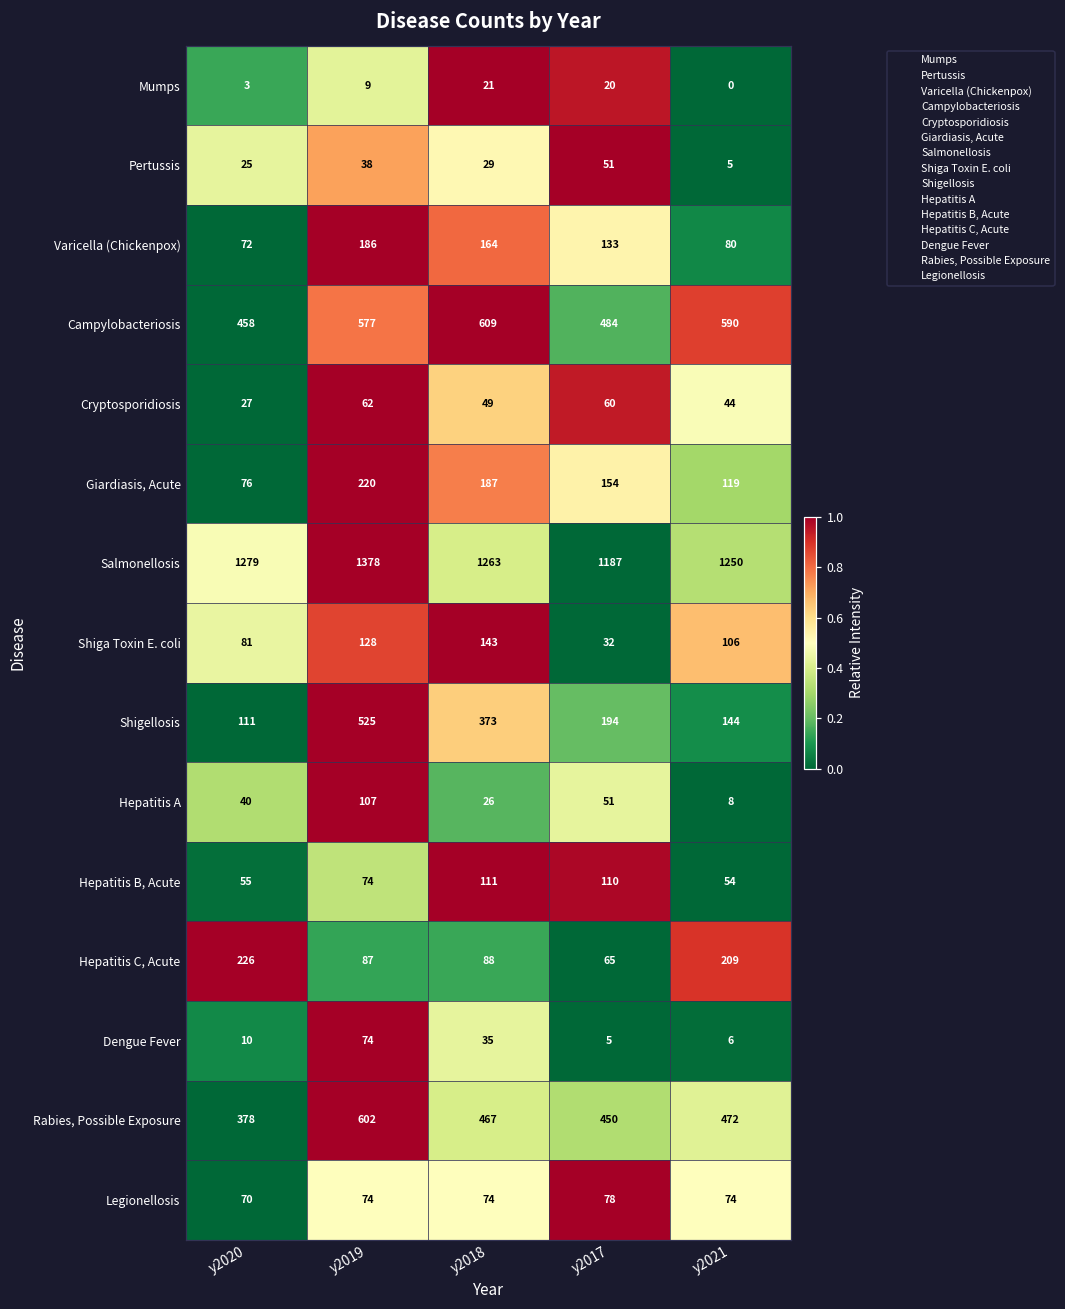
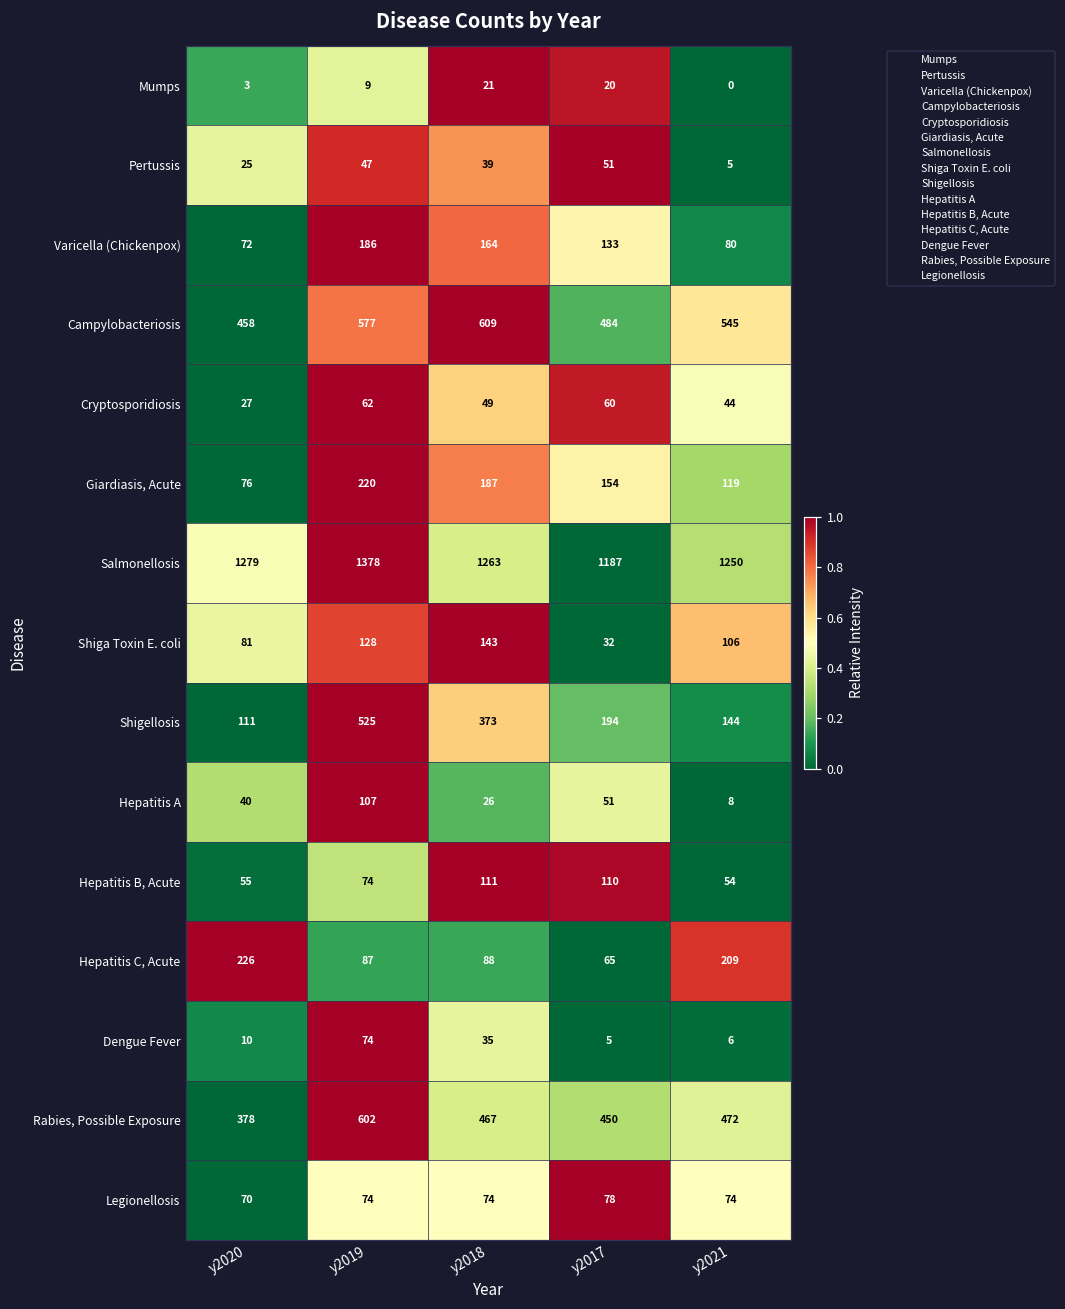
  {
    "Mumps": {
      "y2020": 3,
      "y2019": 9,
      "y2018": 21,
      "y2017": 20,
      "y2021": 0
    },
    "Pertussis": {
      "y2020": 25,
-     "y2019": 38,
-     "y2018": 29,
+     "y2019": 47,
+     "y2018": 39,
      "y2017": 51,
      "y2021": 5
    },
    "Varicella (Chickenpox)": {
      "y2020": 72,
      "y2019": 186,
      "y2018": 164,
      "y2017": 133,
      "y2021": 80
    },
    "Campylobacteriosis": {
      "y2020": 458,
      "y2019": 577,
      "y2018": 609,
      "y2017": 484,
-     "y2021": 590
+     "y2021": 545
    },
    "Cryptosporidiosis": {
      "y2020": 27,
      "y2019": 62,
      "y2018": 49,
      "y2017": 60,
      "y2021": 44
    },
    "Giardiasis, Acute": {
      "y2020": 76,
      "y2019": 220,
      "y2018": 187,
      "y2017": 154,
      "y2021": 119
    },
    "Salmonellosis": {
      "y2020": 1279,
      "y2019": 1378,
      "y2018": 1263,
      "y2017": 1187,
      "y2021": 1250
    },
    "Shiga Toxin E. coli": {
      "y2020": 81,
      "y2019": 128,
      "y2018": 143,
      "y2017": 32,
      "y2021": 106
    },
    "Shigellosis": {
      "y2020": 111,
      "y2019": 525,
      "y2018": 373,
      "y2017": 194,
      "y2021": 144
    },
    "Hepatitis A": {
      "y2020": 40,
      "y2019": 107,
      "y2018": 26,
      "y2017": 51,
      "y2021": 8
    },
    "Hepatitis B, Acute": {
      "y2020": 55,
      "y2019": 74,
      "y2018": 111,
      "y2017": 110,
      "y2021": 54
    },
    "Hepatitis C, Acute": {
      "y2020": 226,
      "y2019": 87,
      "y2018": 88,
      "y2017": 65,
      "y2021": 209
    },
    "Dengue Fever": {
      "y2020": 10,
      "y2019": 74,
      "y2018": 35,
      "y2017": 5,
      "y2021": 6
    },
    "Rabies, Possible Exposure": {
      "y2020": 378,
      "y2019": 602,
      "y2018": 467,
      "y2017": 450,
      "y2021": 472
    },
    "Legionellosis": {
      "y2020": 70,
      "y2019": 74,
      "y2018": 74,
      "y2017": 78,
      "y2021": 74
    }
  }
